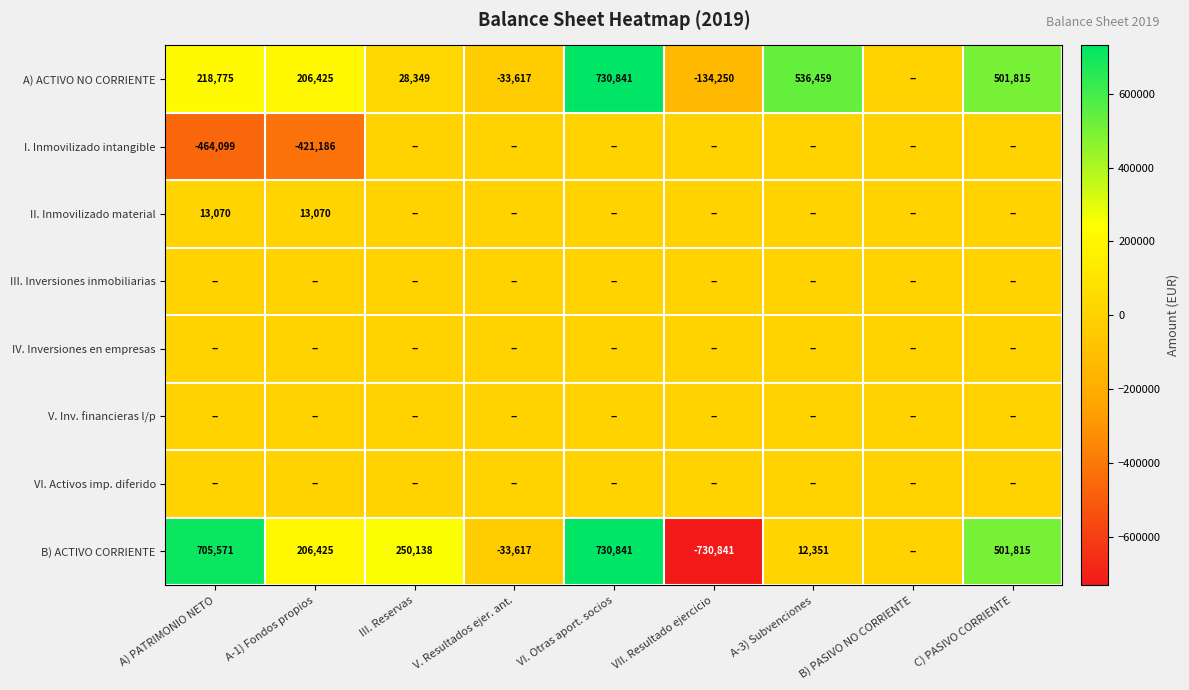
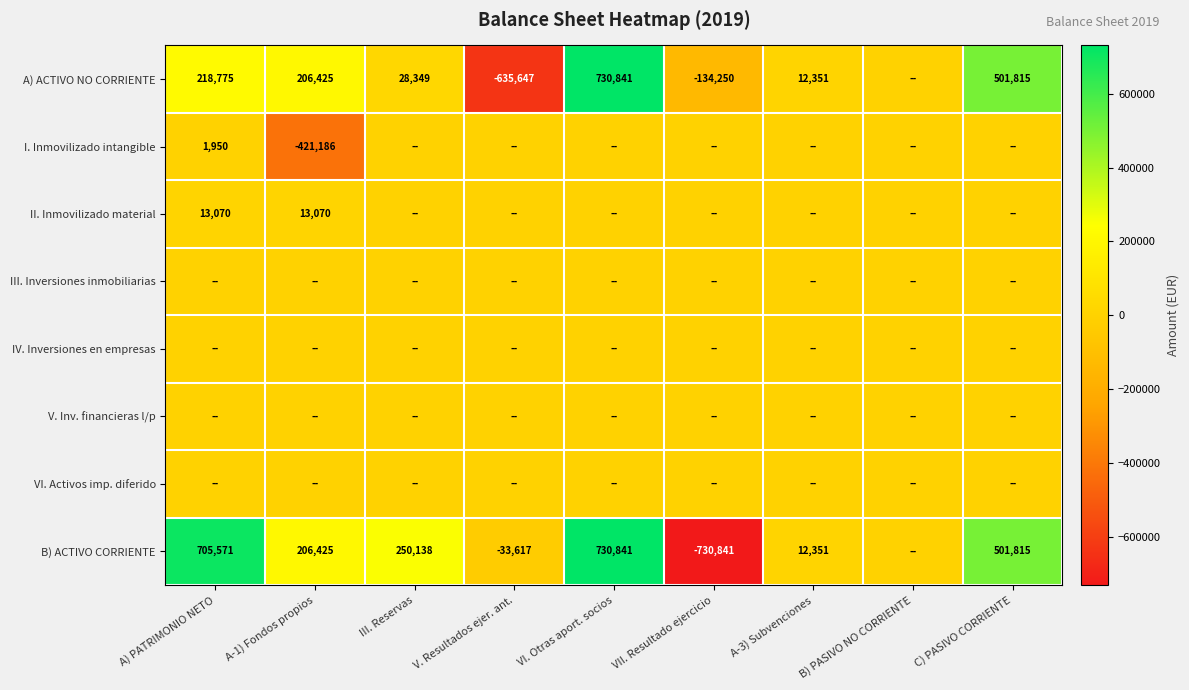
  {
    "A) ACTIVO NO CORRIENTE": {
      "A) PATRIMONIO NETO": "218,775",
      "A-1) Fondos propios": "206,425",
      "III. Reservas": "28,349",
-     "V. Resultados ejer. ant.": "-33,617",
+     "V. Resultados ejer. ant.": "-635,647",
      "VI. Otras aport. socios": "730,841",
      "VII. Resultado ejercicio": "-134,250",
-     "A-3) Subvenciones": "536,459",
+     "A-3) Subvenciones": "12,351",
      "C) PASIVO CORRIENTE": "501,815"
    },
    "I. Inmovilizado intangible": {
-     "A) PATRIMONIO NETO": "-464,099",
+     "A) PATRIMONIO NETO": "1,950",
      "A-1) Fondos propios": "-421,186"
    },
    "II. Inmovilizado material": {
      "A) PATRIMONIO NETO": "13,070",
      "A-1) Fondos propios": "13,070"
    },
    "B) ACTIVO CORRIENTE": {
      "A) PATRIMONIO NETO": "705,571",
      "A-1) Fondos propios": "206,425",
      "III. Reservas": "250,138",
      "V. Resultados ejer. ant.": "-33,617",
      "VI. Otras aport. socios": "730,841",
      "VII. Resultado ejercicio": "-730,841",
      "A-3) Subvenciones": "12,351",
      "C) PASIVO CORRIENTE": "501,815"
    }
  }
